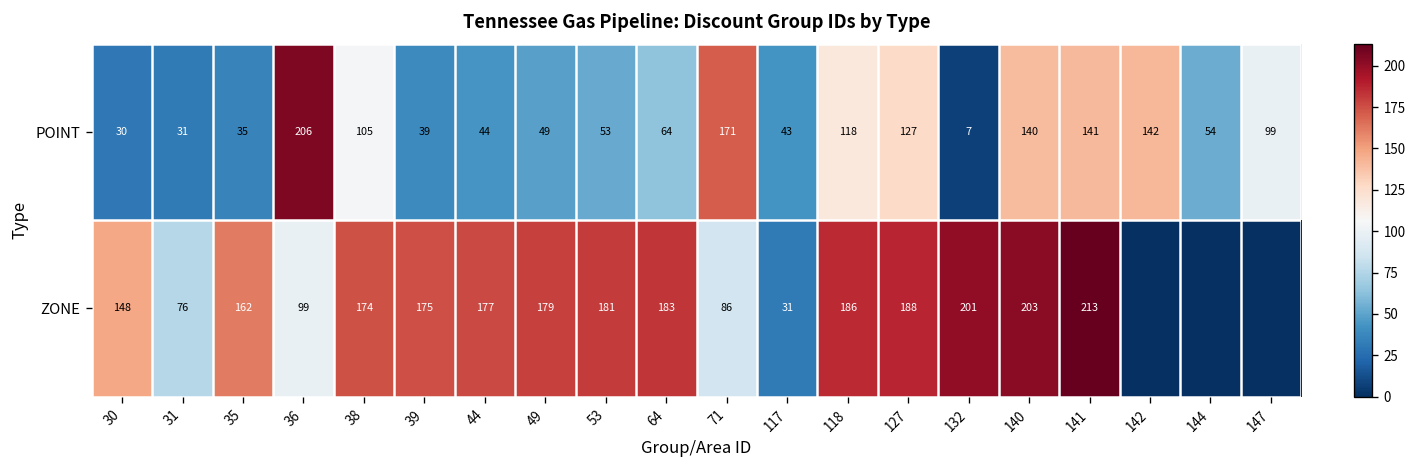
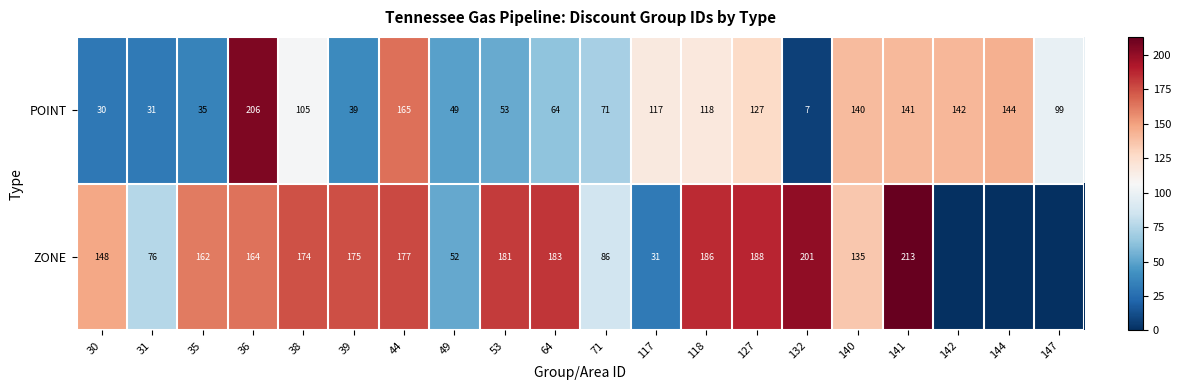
  {
    "POINT": {
      "30": 30,
      "31": 31,
      "35": 35,
      "36": 206,
      "38": 105,
      "39": 39,
-     "44": 44,
+     "44": 165,
      "49": 49,
      "53": 53,
      "64": 64,
-     "71": 171,
-     "117": 43,
+     "71": 71,
+     "117": 117,
      "118": 118,
      "127": 127,
      "132": 7,
      "140": 140,
      "141": 141,
      "142": 142,
-     "144": 54,
+     "144": 144,
      "147": 99
    },
    "ZONE": {
      "30": 148,
      "31": 76,
      "35": 162,
-     "36": 99,
+     "36": 164,
      "38": 174,
      "39": 175,
      "44": 177,
-     "49": 179,
+     "49": 52,
      "53": 181,
      "64": 183,
      "71": 86,
      "117": 31,
      "118": 186,
      "127": 188,
      "132": 201,
-     "140": 203,
+     "140": 135,
      "141": 213
    }
  }
